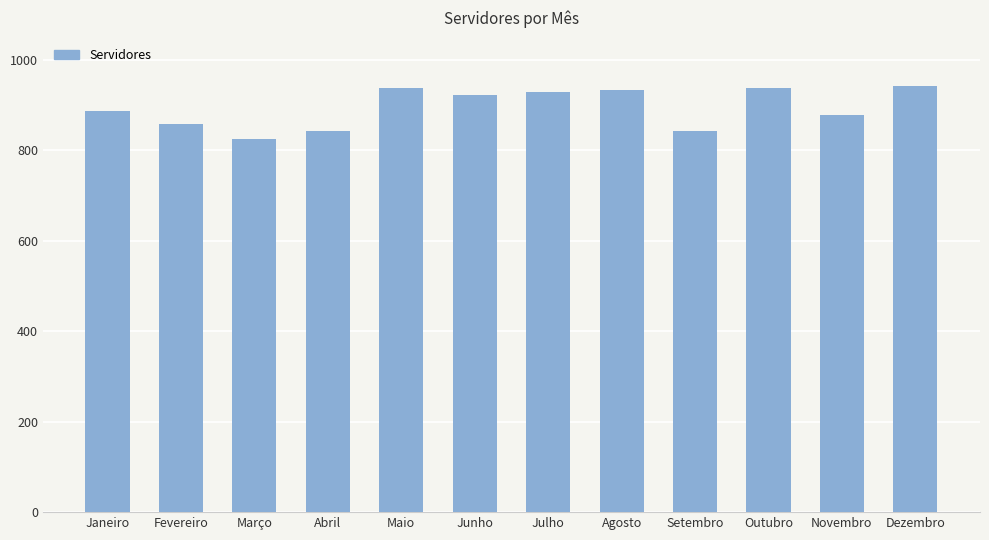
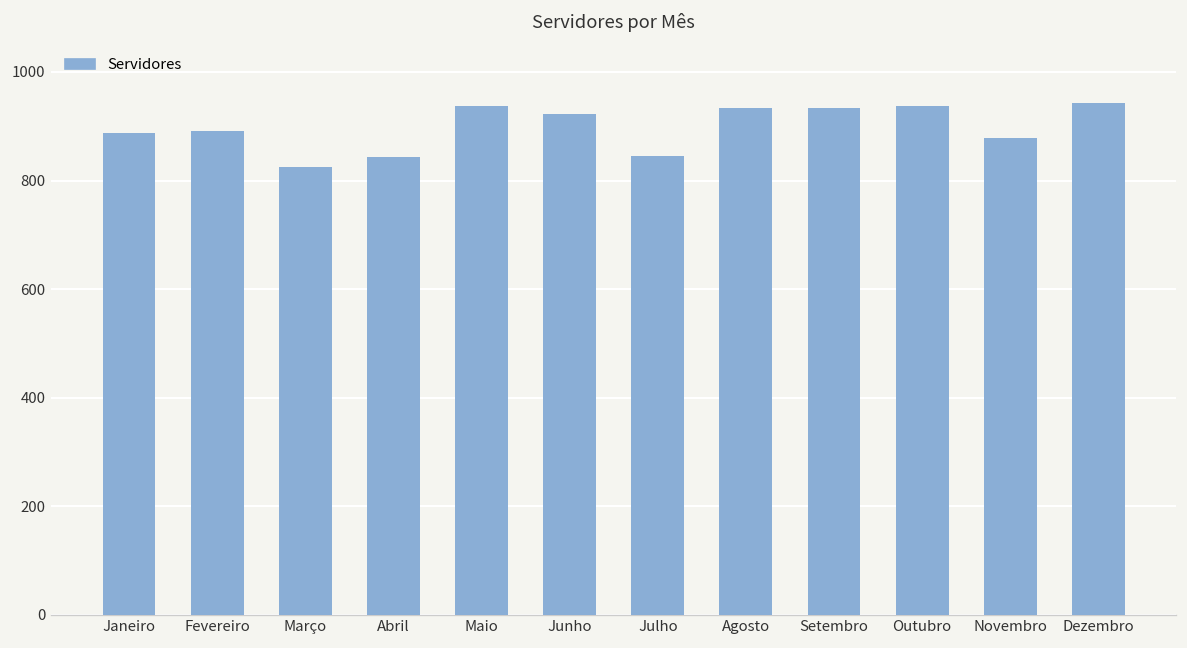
  {
    "Janeiro": 890,
-   "Fevereiro": 860,
+   "Fevereiro": 890,
    "Março": 830,
    "Abril": 840,
    "Maio": 940,
    "Junho": 920,
-   "Julho": 930,
+   "Julho": 850,
    "Agosto": 930,
-   "Setembro": 840,
+   "Setembro": 930,
    "Outubro": 940,
    "Novembro": 880,
    "Dezembro": 940
  }
